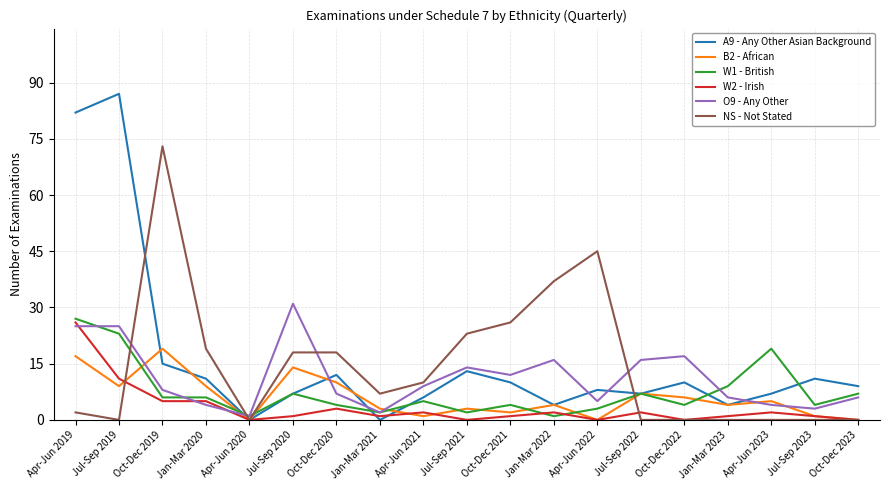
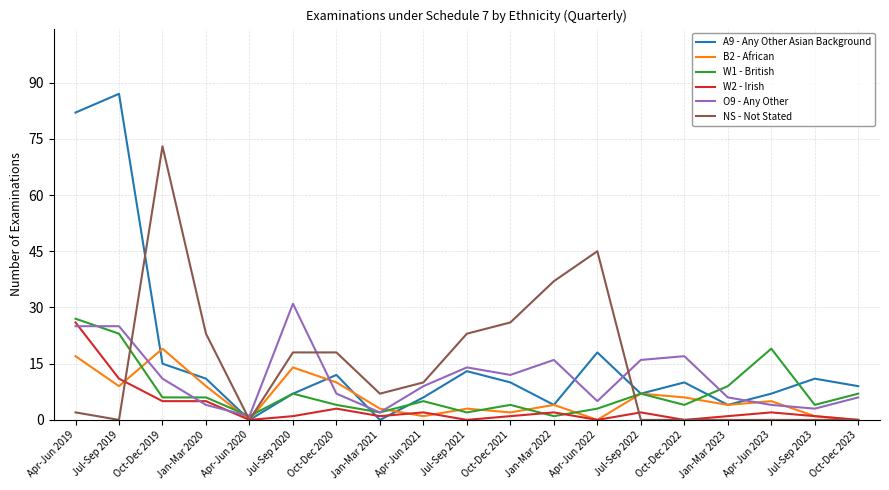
  {
    "A9 - Any Other Asian Background": {
      "Apr-Jun 2019": 82,
      "Jul-Sep 2019": 87,
      "Oct-Dec 2019": 15,
      "Jan-Mar 2020": 11,
      "Oct-Dec 2020": 12,
      "Jan-Mar 2021": 0,
      "Apr-Jun 2021": 6,
      "Jul-Sep 2021": 13,
      "Oct-Dec 2021": 10,
-     "Apr-Jun 2022": 8,
+     "Apr-Jun 2022": 18,
      "Oct-Dec 2022": 10,
      "Apr-Jun 2023": 7,
      "Jul-Sep 2023": 11,
      "Oct-Dec 2023": 9
    },
    "B2 - African": {
      "Apr-Jun 2019": 17,
      "Jul-Sep 2019": 9,
      "Oct-Dec 2019": 19,
      "Jan-Mar 2020": 9,
      "Jul-Sep 2020": 14,
      "Oct-Dec 2020": 10,
      "Jan-Mar 2021": 3,
      "Apr-Jun 2021": 1,
      "Jul-Sep 2021": 3,
      "Oct-Dec 2021": 2,
      "Oct-Dec 2022": 6,
      "Apr-Jun 2023": 5
    },
    "W1 - British": {
      "Apr-Jun 2019": 27,
      "Jul-Sep 2019": 23,
      "Oct-Dec 2019": 6,
      "Jan-Mar 2020": 6,
      "Oct-Dec 2020": 4,
      "Apr-Jun 2021": 5,
      "Jul-Sep 2021": 2,
      "Oct-Dec 2021": 4,
      "Jan-Mar 2022": 1,
      "Apr-Jun 2022": 3,
      "Oct-Dec 2022": 4,
      "Jan-Mar 2023": 9,
      "Apr-Jun 2023": 19,
      "Jul-Sep 2023": 4,
      "Oct-Dec 2023": 7
    },
    "W2 - Irish": {
      "Apr-Jun 2019": 26,
      "Jul-Sep 2019": 11,
      "Oct-Dec 2019": 5,
      "Jan-Mar 2020": 5,
      "Jul-Sep 2020": 1,
      "Oct-Dec 2020": 3,
      "Jan-Mar 2021": 1,
      "Apr-Jun 2021": 2,
      "Jul-Sep 2021": 0,
      "Oct-Dec 2021": 1,
      "Jan-Mar 2022": 2,
      "Jul-Sep 2022": 2,
      "Jan-Mar 2023": 1,
      "Apr-Jun 2023": 2
    },
    "O9 - Any Other": {
      "Apr-Jun 2019": 25,
      "Jul-Sep 2019": 25,
-     "Oct-Dec 2019": 8,
+     "Oct-Dec 2019": 11,
      "Jan-Mar 2020": 4,
      "Jul-Sep 2020": 31,
      "Oct-Dec 2020": 7,
      "Apr-Jun 2021": 9,
      "Jul-Sep 2021": 14,
      "Oct-Dec 2021": 12,
      "Jan-Mar 2022": 16,
      "Apr-Jun 2022": 5,
      "Jul-Sep 2022": 16,
      "Oct-Dec 2022": 17,
      "Jan-Mar 2023": 6,
      "Apr-Jun 2023": 4,
      "Jul-Sep 2023": 3,
      "Oct-Dec 2023": 6
    },
    "NS - Not Stated": {
      "Apr-Jun 2019": 2,
      "Jul-Sep 2019": 0,
      "Oct-Dec 2019": 73,
-     "Jan-Mar 2020": 19,
+     "Jan-Mar 2020": 23,
      "Jul-Sep 2020": 18,
      "Oct-Dec 2020": 18,
      "Jan-Mar 2021": 7,
      "Apr-Jun 2021": 10,
      "Jul-Sep 2021": 23,
      "Oct-Dec 2021": 26,
      "Jan-Mar 2022": 37,
      "Apr-Jun 2022": 45,
      "Jul-Sep 2022": 0,
      "Jan-Mar 2023": 0,
      "Apr-Jun 2023": 0,
      "Jul-Sep 2023": 0
    }
  }
